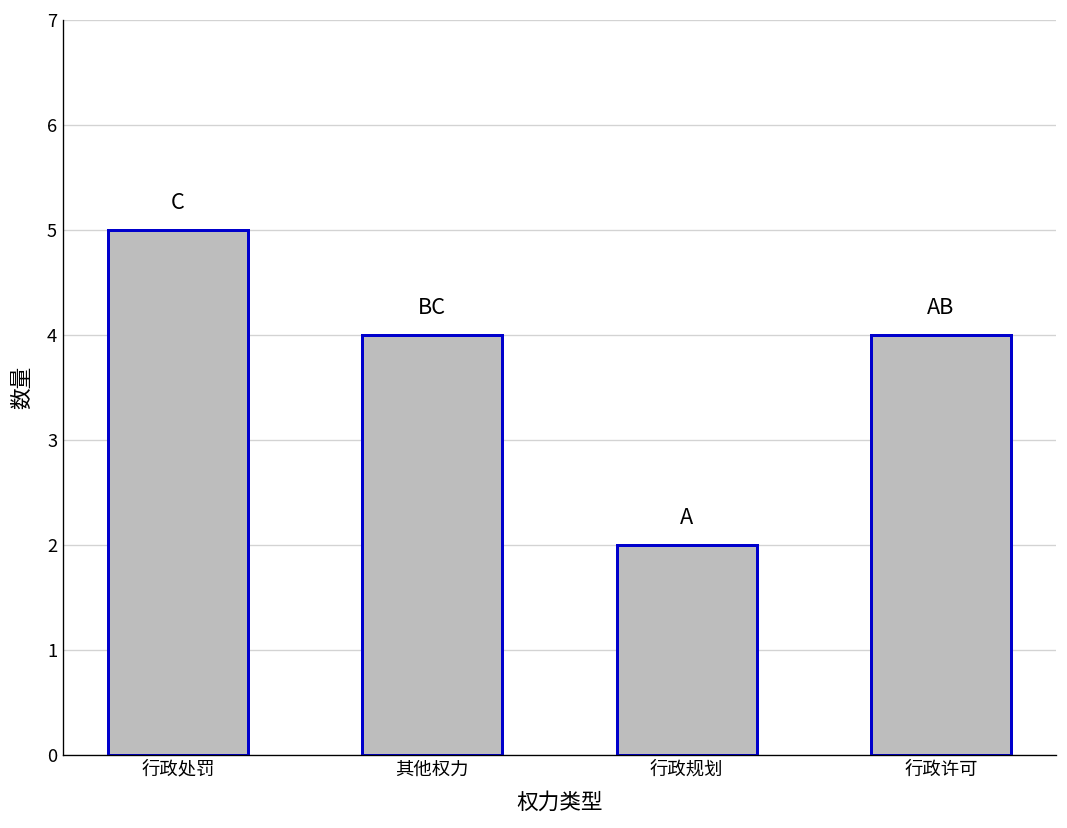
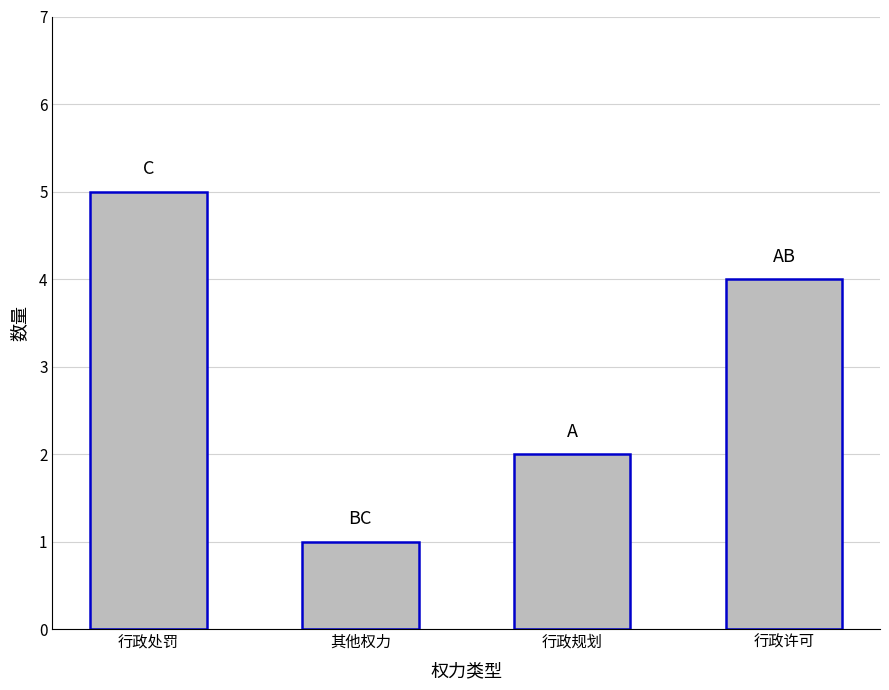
  {
    "行政处罚": 5,
-   "其他权力": 4,
+   "其他权力": 1,
    "行政规划": 2,
    "行政许可": 4
  }
